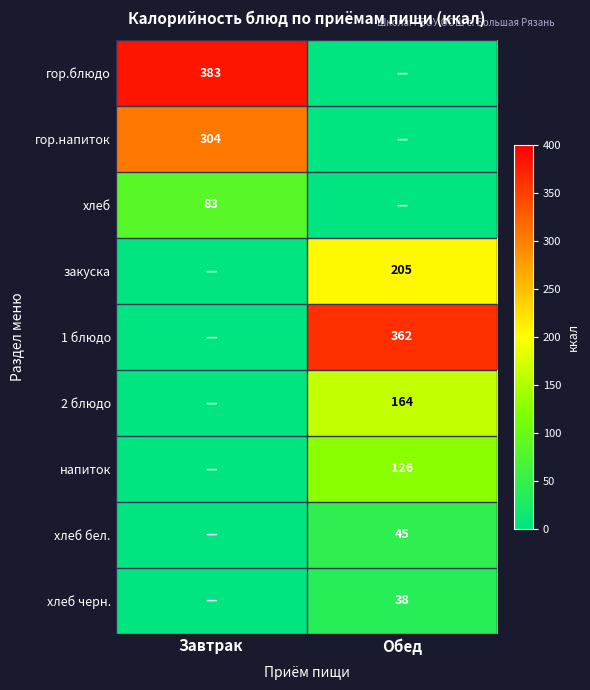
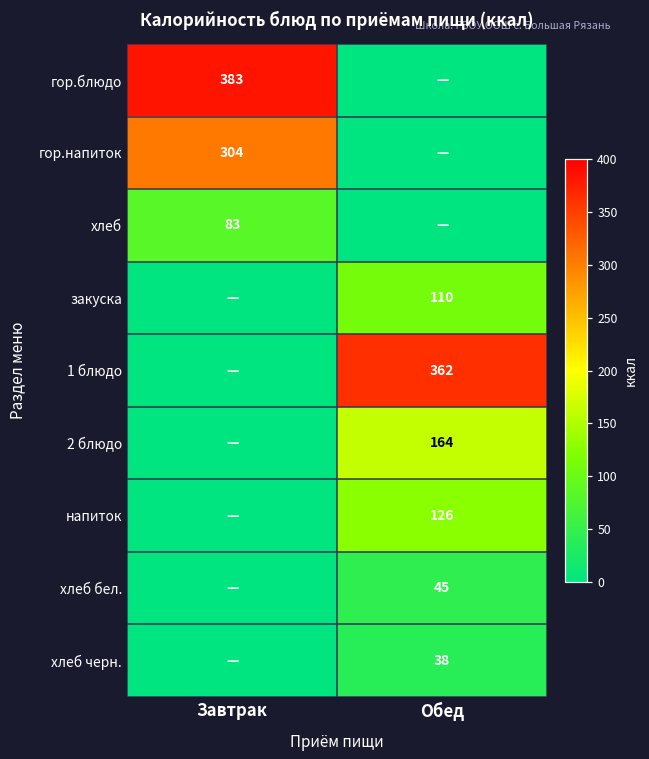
  {
    "гор.блюдо": {
      "Завтрак": 383
    },
    "гор.напиток": {
      "Завтрак": 304
    },
    "хлеб": {
      "Завтрак": 83
    },
    "закуска": {
-     "Обед": 205
+     "Обед": 110
    },
    "1 блюдо": {
      "Обед": 362
    },
    "2 блюдо": {
      "Обед": 164
    },
    "напиток": {
      "Обед": 126
    },
    "хлеб бел.": {
      "Обед": 45
    },
    "хлеб черн.": {
      "Обед": 38
    }
  }
